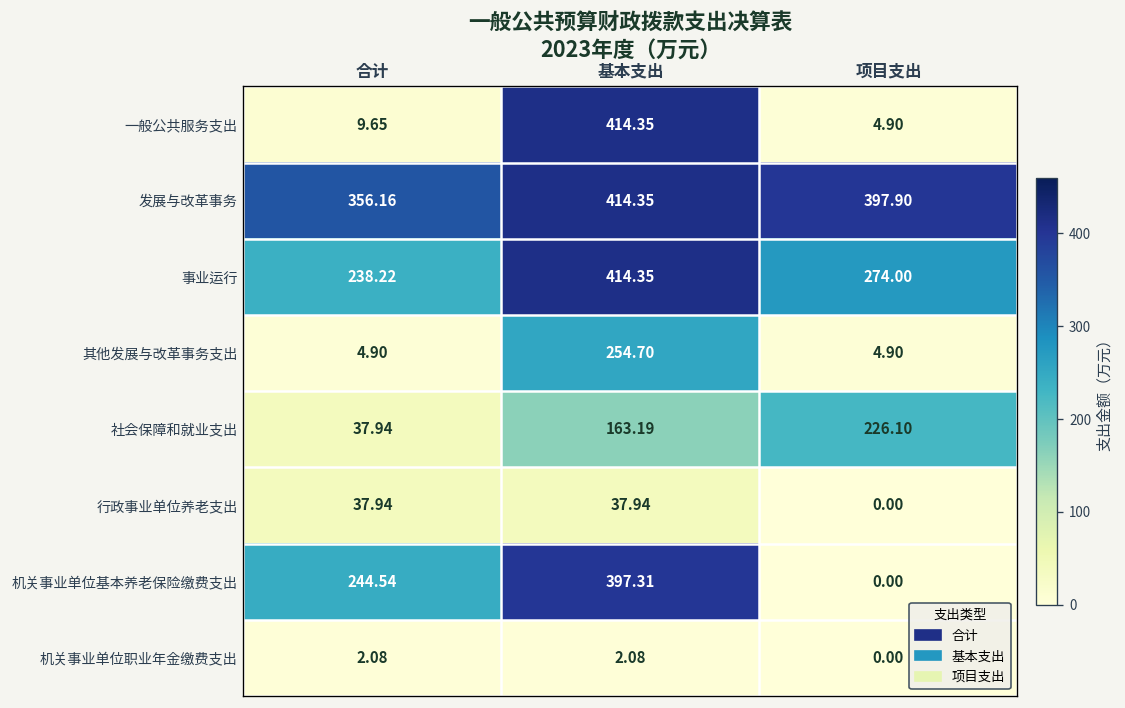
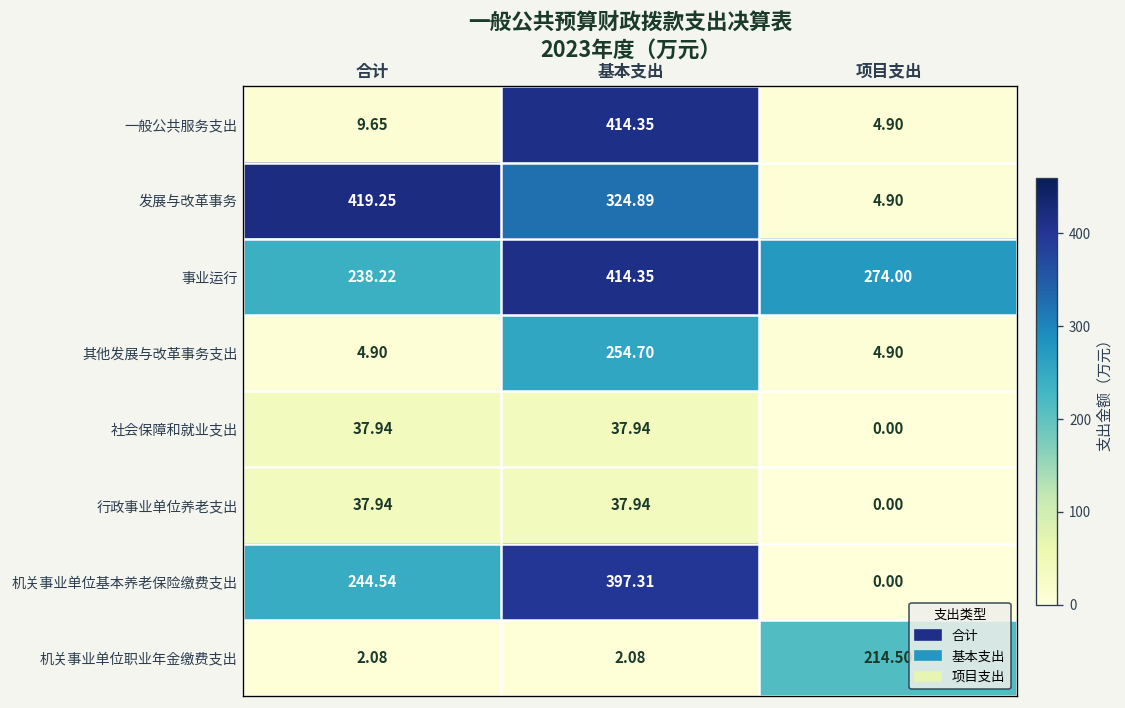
  {
    "一般公共服务支出": {
      "合计": 9.65,
      "基本支出": 414.35,
      "项目支出": 4.90
    },
    "发展与改革事务": {
-     "合计": 356.16,
-     "基本支出": 414.35,
-     "项目支出": 397.90
+     "合计": 419.25,
+     "基本支出": 324.89,
+     "项目支出": 4.90
    },
    "事业运行": {
      "合计": 238.22,
      "基本支出": 414.35,
      "项目支出": 274.00
    },
    "其他发展与改革事务支出": {
      "合计": 4.90,
      "基本支出": 254.70,
      "项目支出": 4.90
    },
    "社会保障和就业支出": {
      "合计": 37.94,
-     "基本支出": 163.19,
-     "项目支出": 226.10
+     "基本支出": 37.94,
+     "项目支出": 0.00
    },
    "行政事业单位养老支出": {
      "合计": 37.94,
      "基本支出": 37.94,
      "项目支出": 0.00
    },
    "机关事业单位基本养老保险缴费支出": {
      "合计": 244.54,
      "基本支出": 397.31,
      "项目支出": 0.00
    },
    "机关事业单位职业年金缴费支出": {
      "合计": 2.08,
      "基本支出": 2.08,
-     "项目支出": 0.00
+     "项目支出": 214.50
    }
  }
